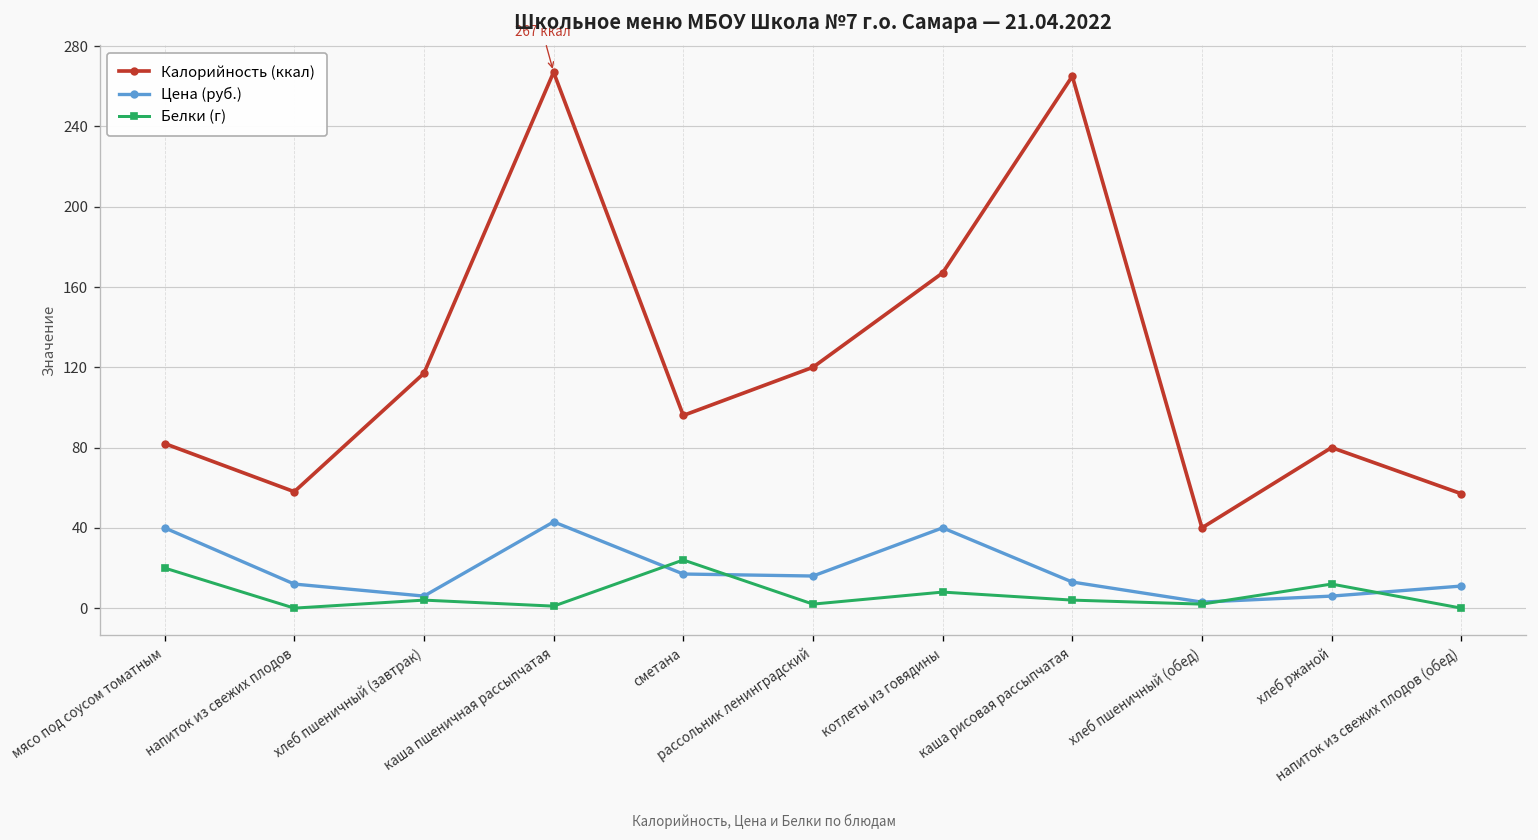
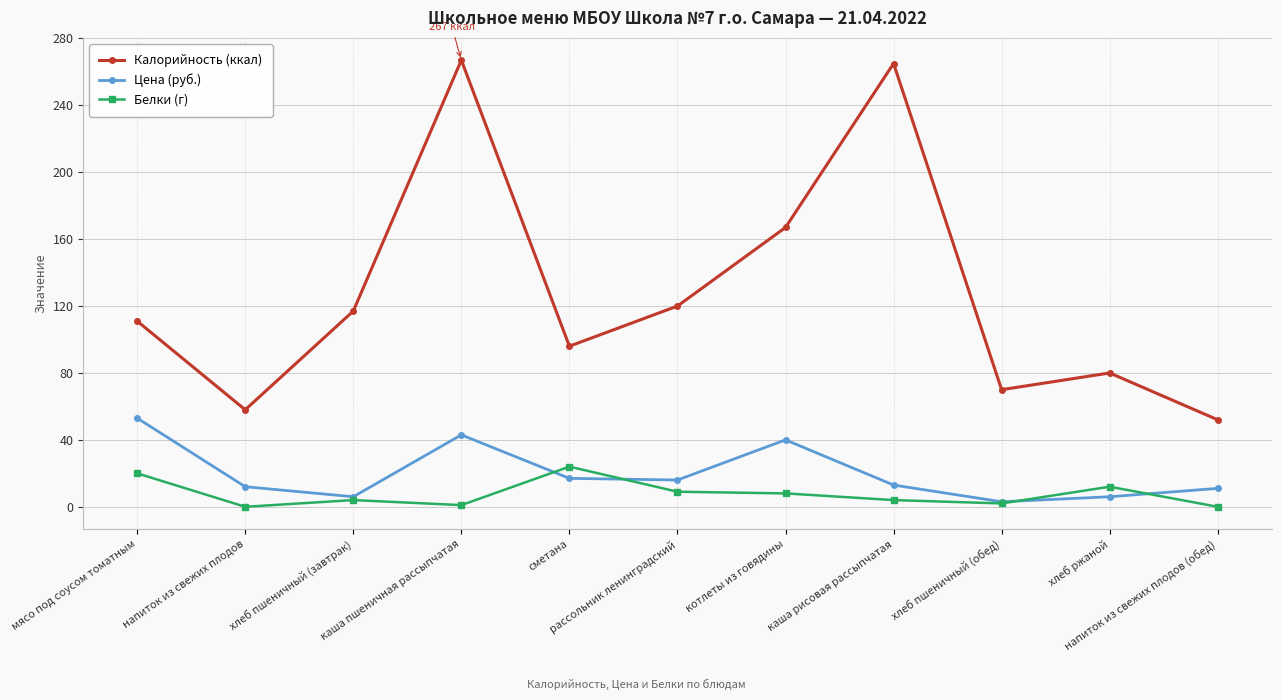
  {
    "Калорийность (ккал)": {
-     "мясо под соусом томатным": 82,
+     "мясо под соусом томатным": 111,
      "напиток из свежих плодов": 58,
      "хлеб пшеничный (завтрак)": 117,
      "сметана": 96,
      "рассольник ленинградский": 120,
      "котлеты из говядины": 167,
      "каша рисовая рассыпчатая": 265,
-     "хлеб пшеничный (обед)": 40,
+     "хлеб пшеничный (обед)": 70,
      "хлеб ржаной": 80,
-     "напиток из свежих плодов (обед)": 57
+     "напиток из свежих плодов (обед)": 52
    },
    "Цена (руб.)": {
-     "мясо под соусом томатным": 40,
+     "мясо под соусом томатным": 53,
      "напиток из свежих плодов": 12,
      "хлеб пшеничный (завтрак)": 6,
      "каша пшеничная рассыпчатая": 43,
      "сметана": 17,
      "рассольник ленинградский": 16,
      "котлеты из говядины": 40,
      "каша рисовая рассыпчатая": 13,
      "хлеб ржаной": 6,
      "напиток из свежих плодов (обед)": 11
    },
    "Белки (г)": {
      "мясо под соусом томатным": 20,
      "напиток из свежих плодов": 0,
      "хлеб пшеничный (завтрак)": 4,
      "каша пшеничная рассыпчатая": 1,
      "сметана": 24,
-     "рассольник ленинградский": 2,
+     "рассольник ленинградский": 9,
      "котлеты из говядины": 8,
      "каша рисовая рассыпчатая": 4,
      "хлеб ржаной": 12,
      "напиток из свежих плодов (обед)": 0
    }
  }
